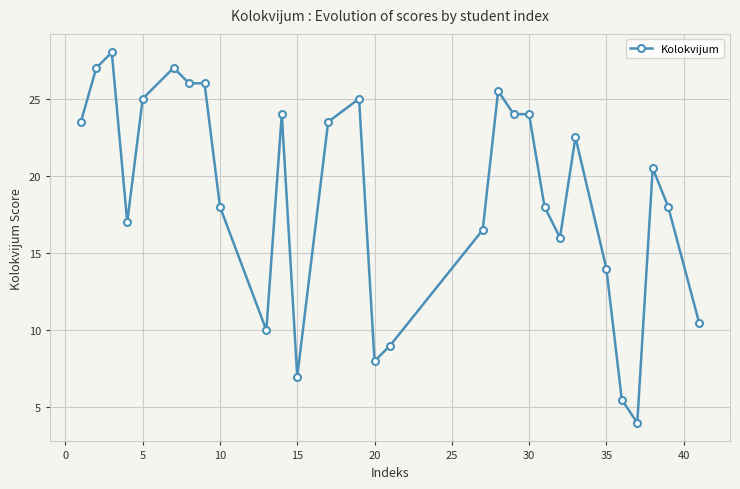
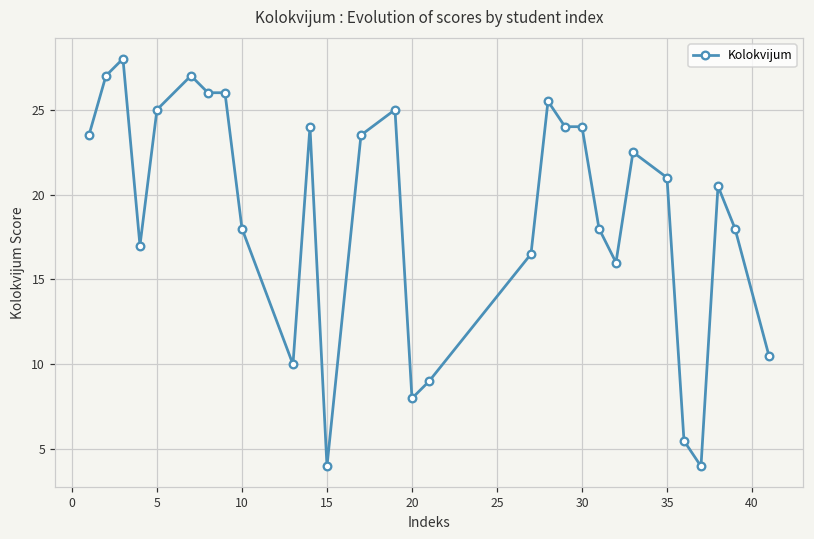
  {
    "5": 25,
    "10": 18,
-   "15": 7,
+   "15": 4,
    "20": 8,
    "30": 24,
-   "35": 14
+   "35": 21
  }
